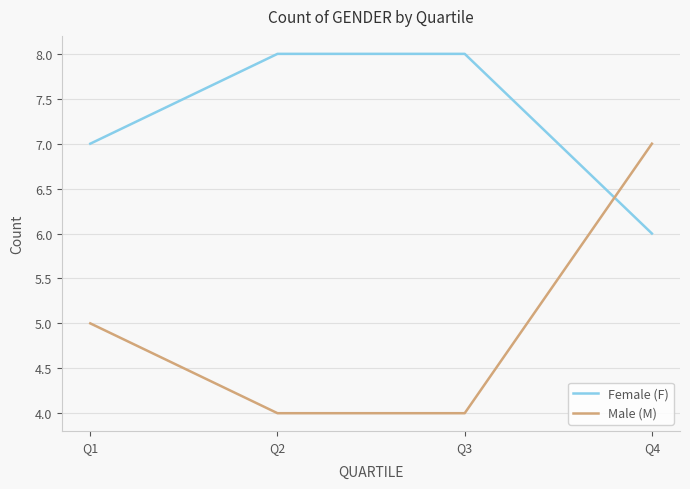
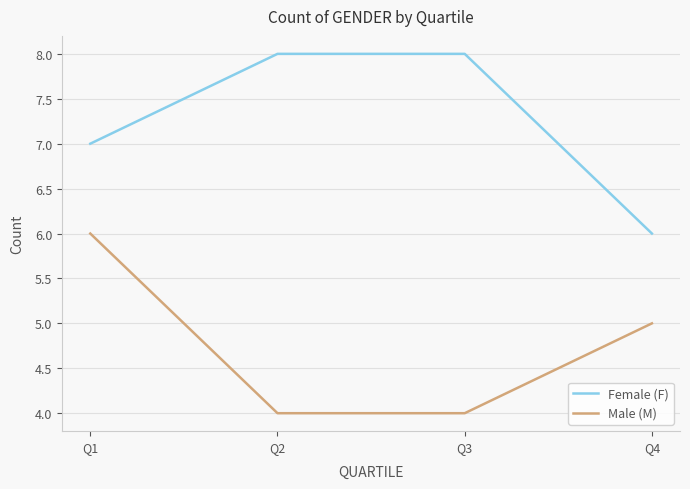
  {
    "Female (F)": {
      "Q1": 7,
      "Q2": 8,
      "Q3": 8,
      "Q4": 6
    },
    "Male (M)": {
-     "Q1": 5,
+     "Q1": 6,
      "Q2": 4,
      "Q3": 4,
-     "Q4": 7
+     "Q4": 5
    }
  }
